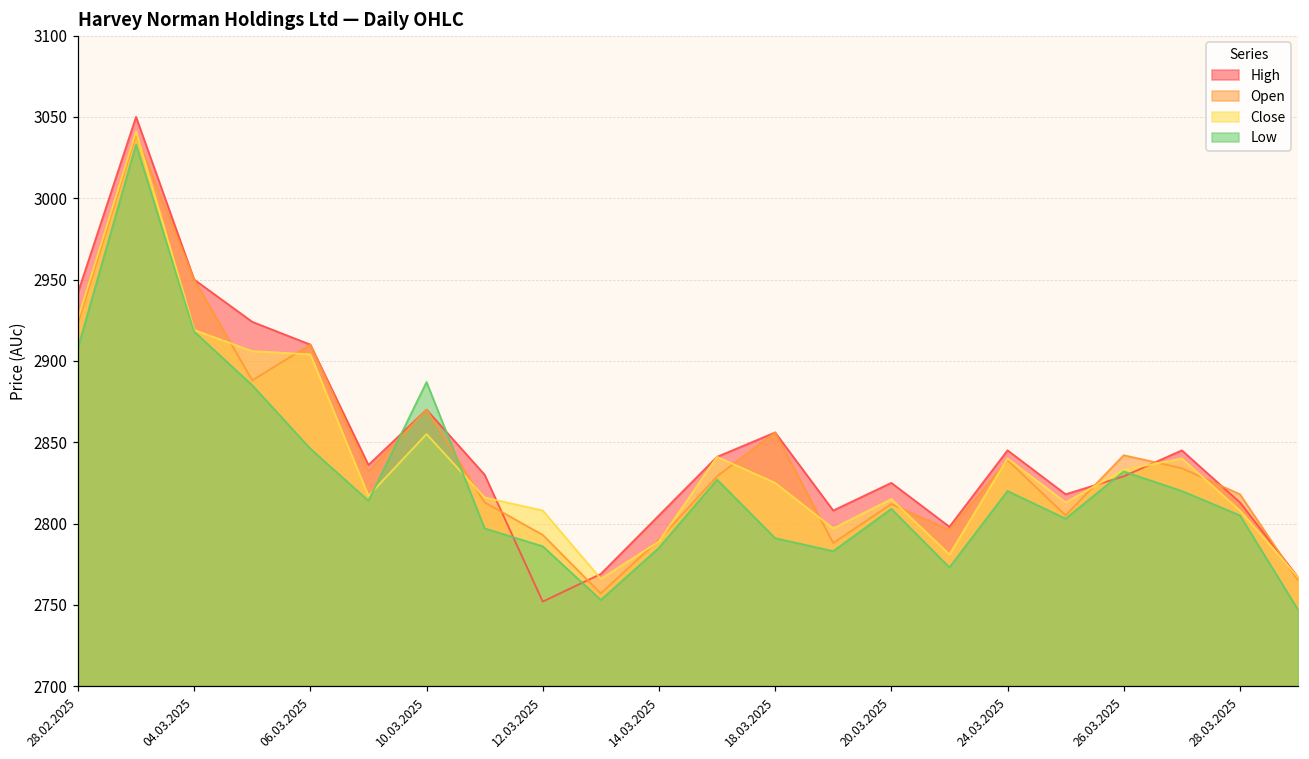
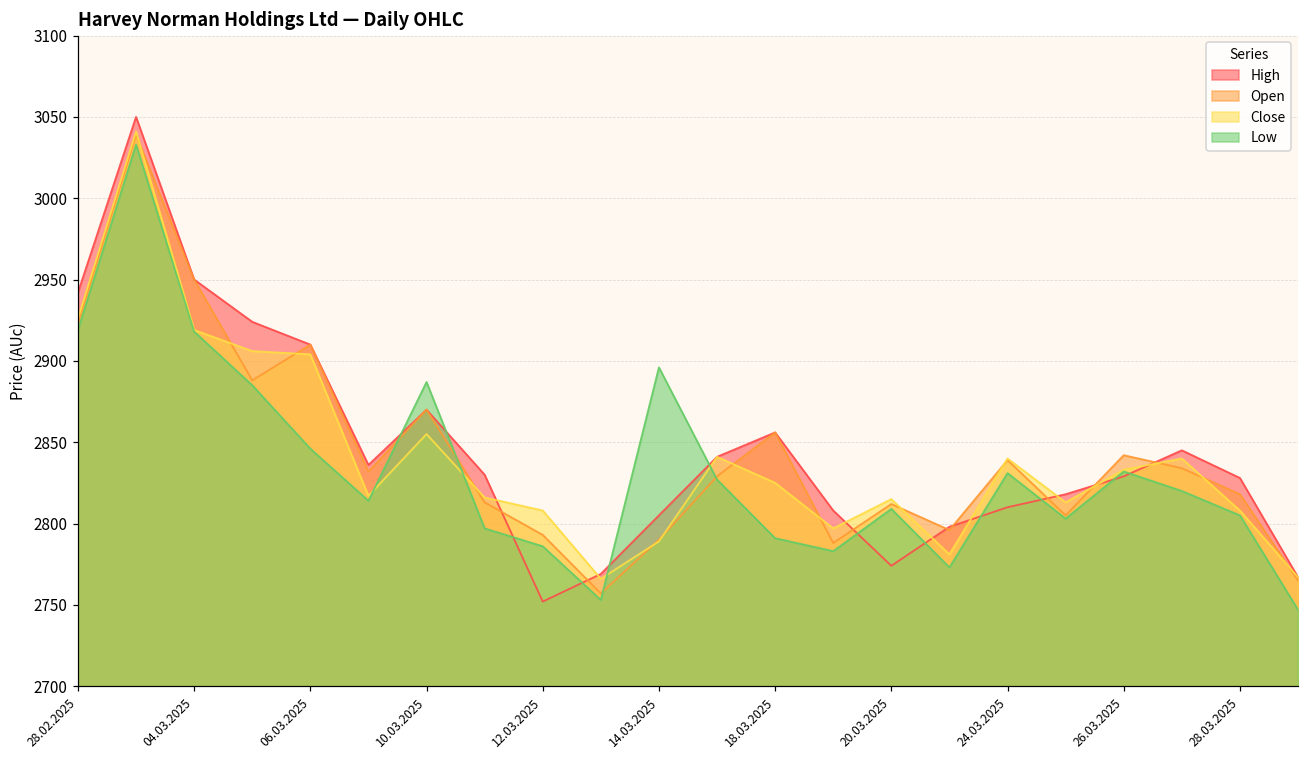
  {
    "High": {
      "28.02.2025": 2942,
      "12.03.2025": 2752,
      "14.03.2025": 2805,
-     "20.03.2025": 2825,
-     "24.03.2025": 2845,
+     "20.03.2025": 2774,
+     "24.03.2025": 2810,
      "26.03.2025": 2829,
-     "28.03.2025": 2813
+     "28.03.2025": 2828
    },
    "Low": {
-     "28.02.2025": 2908,
+     "28.02.2025": 2919,
      "06.03.2025": 2846,
      "10.03.2025": 2887,
      "12.03.2025": 2786,
-     "14.03.2025": 2785,
+     "14.03.2025": 2896,
      "18.03.2025": 2791,
      "20.03.2025": 2809,
-     "24.03.2025": 2820,
+     "24.03.2025": 2831,
      "28.03.2025": 2805
    }
  }
